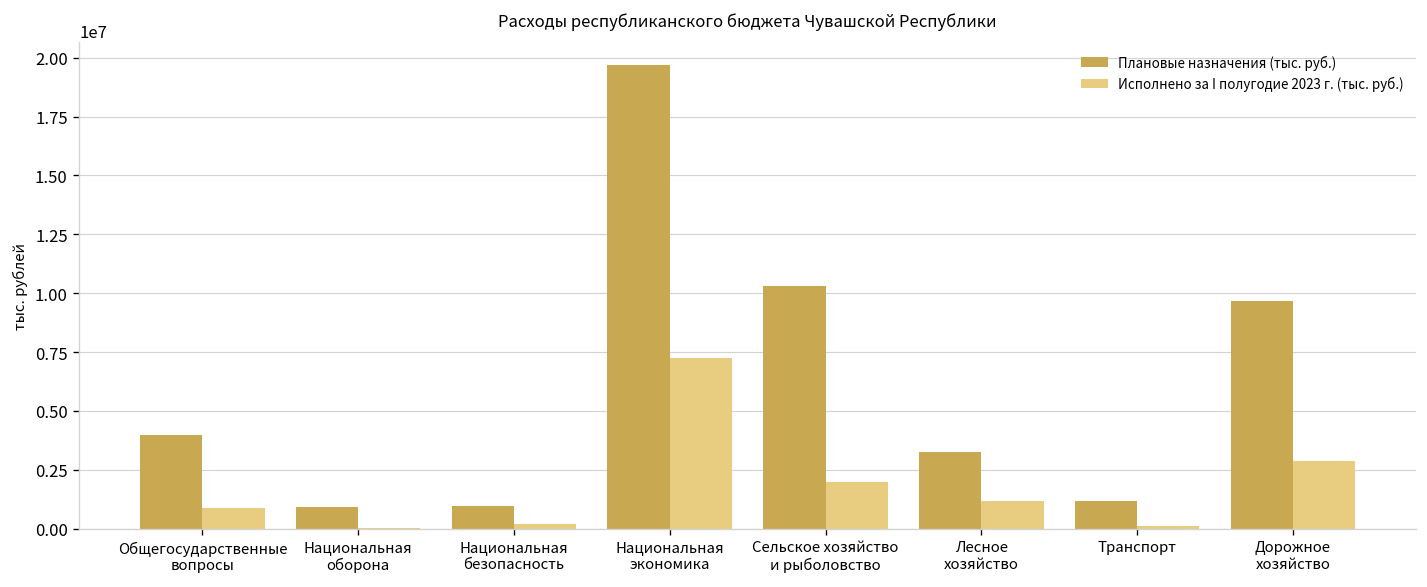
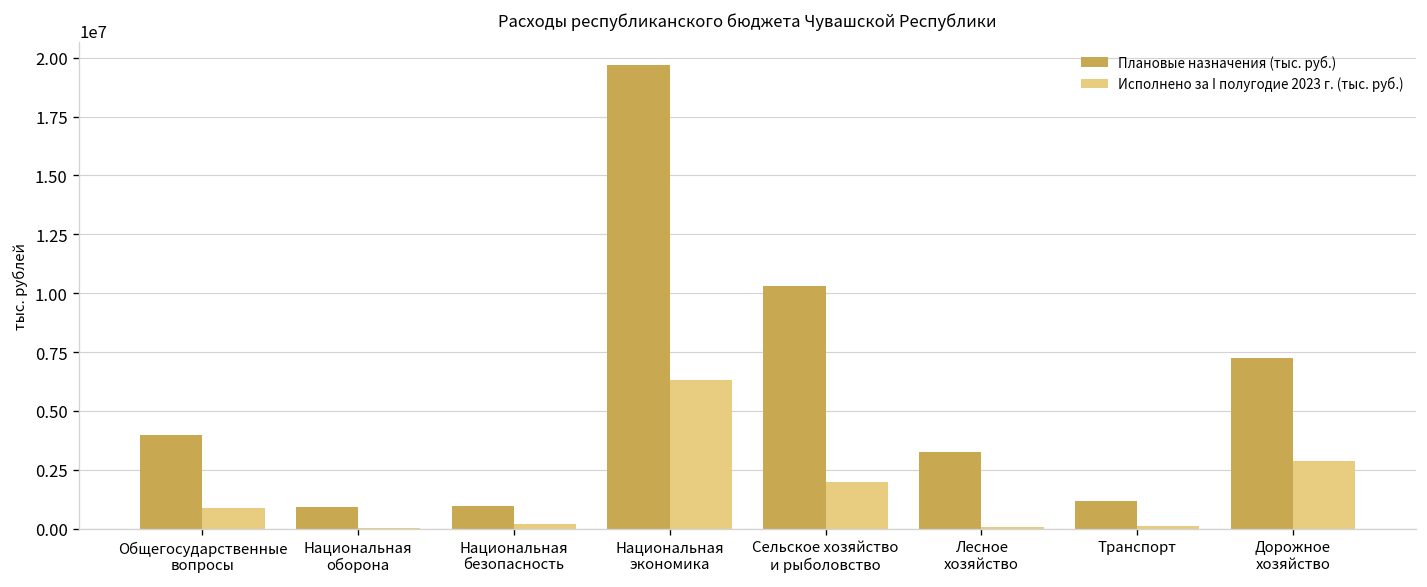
  {
    "Плановые назначения (тыс. руб.)": {
      "Общегосударственные вопросы": 4000000,
      "Национальная оборона": 900000,
      "Национальная безопасность": 1000000,
      "Национальная экономика": 19700000,
      "Сельское хозяйство и рыболовство": 10300000,
      "Лесное хозяйство": 3300000,
      "Транспорт": 1200000,
-     "Дорожное хозяйство": 9700000
+     "Дорожное хозяйство": 7300000
    },
    "Исполнено за I полугодие 2023 г. (тыс. руб.)": {
      "Общегосударственные вопросы": 900000,
      "Национальная безопасность": 200000,
-     "Национальная экономика": 7200000,
+     "Национальная экономика": 6300000,
      "Сельское хозяйство и рыболовство": 2000000,
-     "Лесное хозяйство": 1200000,
+     "Лесное хозяйство": 100000,
      "Дорожное хозяйство": 2900000
    }
  }
